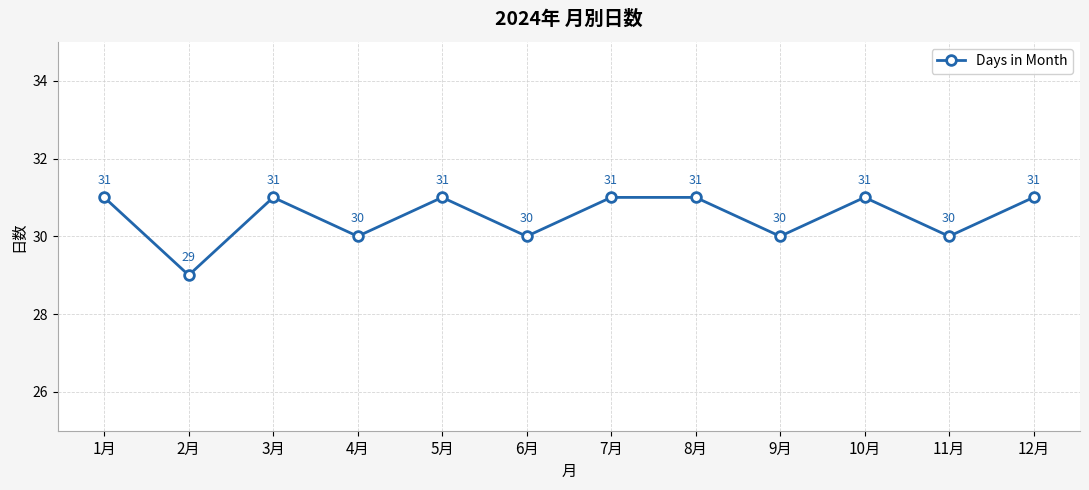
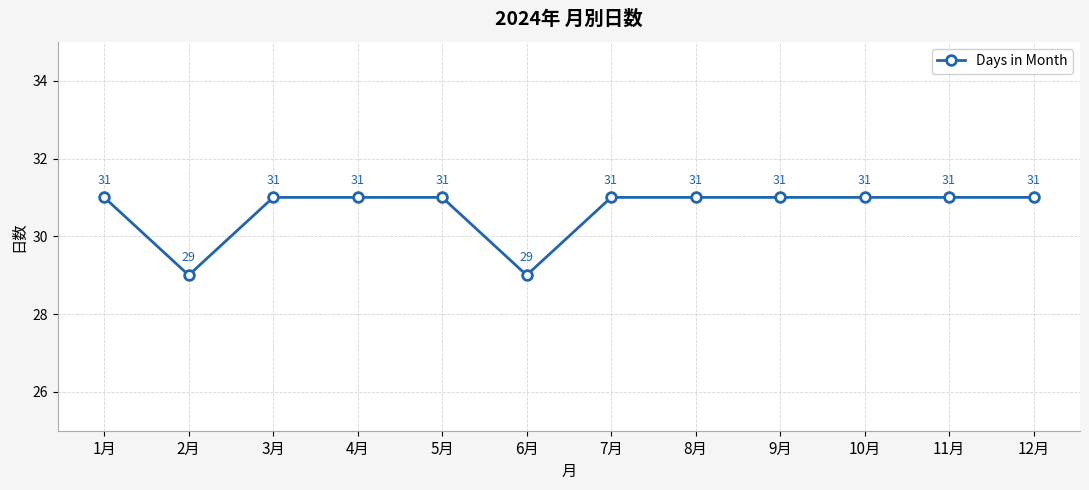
  {
    "1月": 31,
    "2月": 29,
    "3月": 31,
-   "4月": 30,
+   "4月": 31,
    "5月": 31,
-   "6月": 30,
+   "6月": 29,
    "7月": 31,
    "8月": 31,
-   "9月": 30,
+   "9月": 31,
    "10月": 31,
-   "11月": 30,
+   "11月": 31,
    "12月": 31
  }
